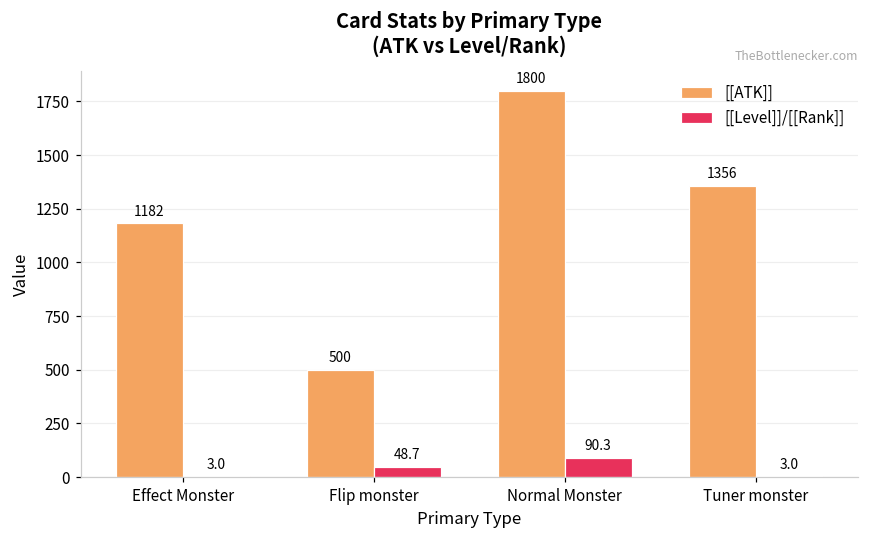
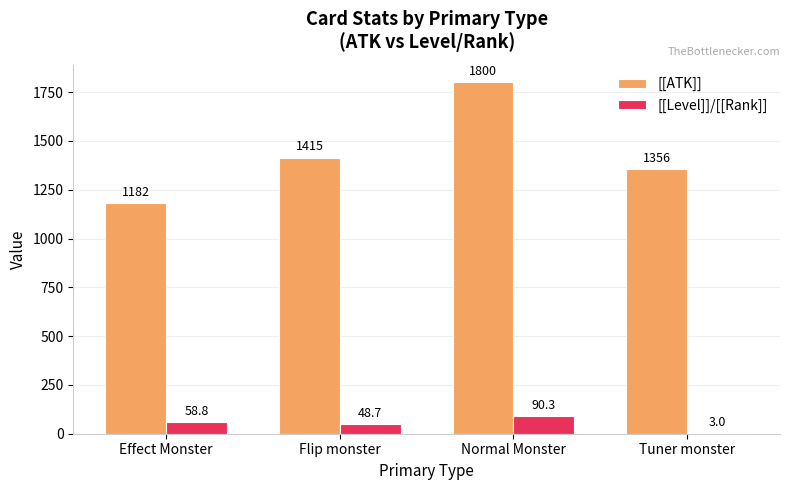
  {
    "[[ATK]]": {
      "Effect Monster": 1182,
-     "Flip monster": 500,
+     "Flip monster": 1415,
      "Normal Monster": 1800,
      "Tuner monster": 1356
    },
    "[[Level]]/[[Rank]]": {
-     "Effect Monster": 3.0,
+     "Effect Monster": 58.8,
      "Flip monster": 48.7,
      "Normal Monster": 90.3,
      "Tuner monster": 3.0
    }
  }
